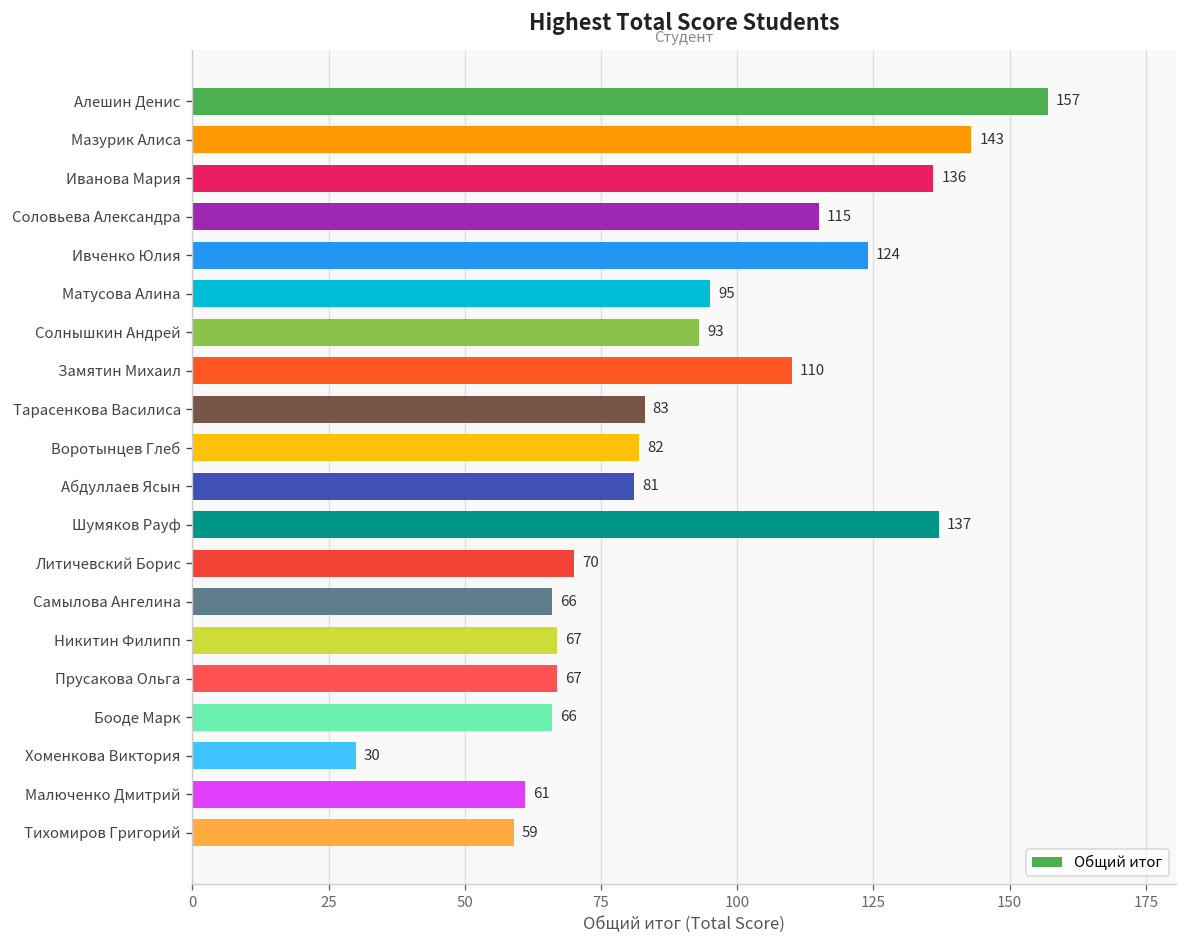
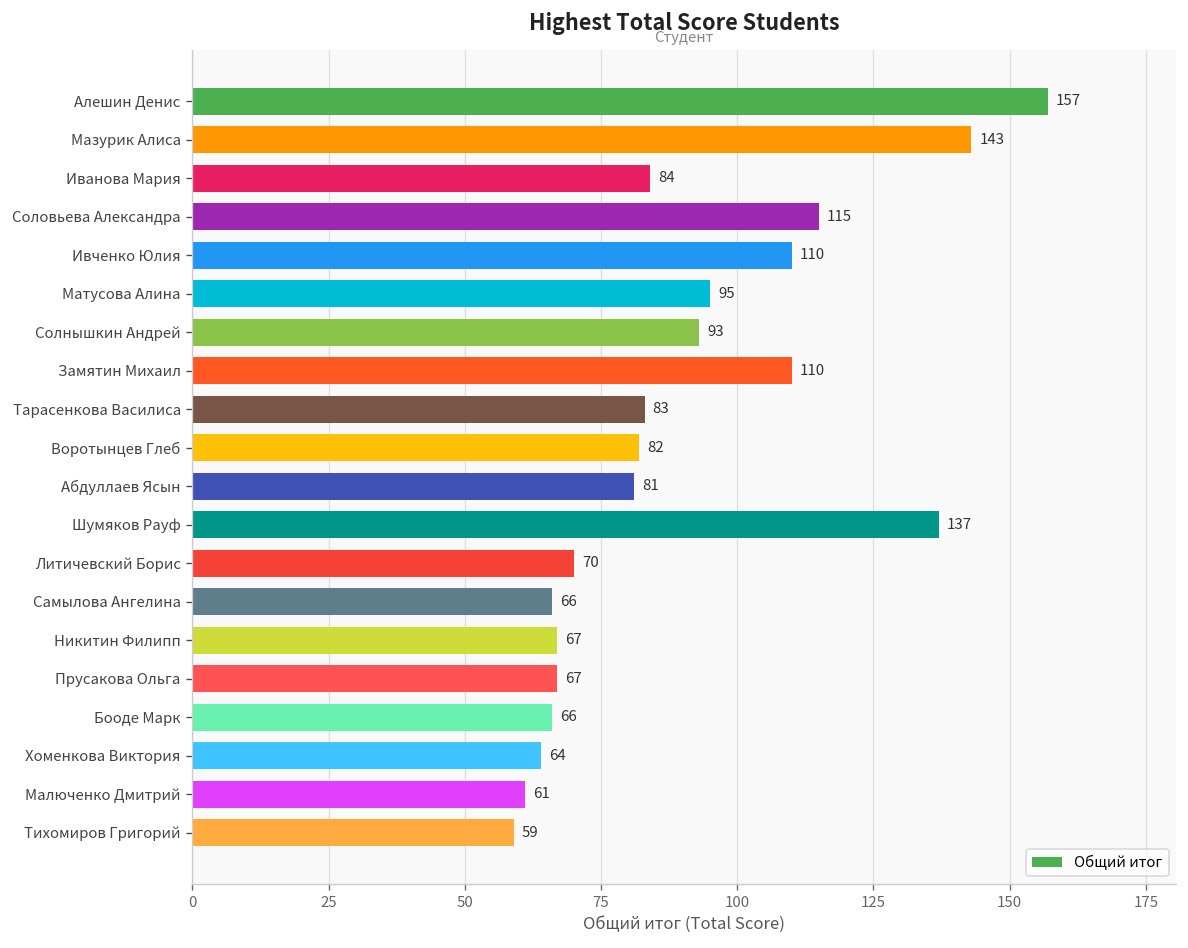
  {
    "Алешин Денис": 157,
    "Мазурик Алиса": 143,
-   "Иванова Мария": 136,
+   "Иванова Мария": 84,
    "Соловьева Александра": 115,
-   "Ивченко Юлия": 124,
+   "Ивченко Юлия": 110,
    "Матусова Алина": 95,
    "Солнышкин Андрей": 93,
    "Замятин Михаил": 110,
    "Тарасенкова Василиса": 83,
    "Воротынцев Глеб": 82,
    "Абдуллаев Ясын": 81,
    "Шумяков Рауф": 137,
    "Литичевский Борис": 70,
    "Самылова Ангелина": 66,
    "Никитин Филипп": 67,
    "Прусакова Ольга": 67,
    "Бооде Марк": 66,
-   "Хоменкова Виктория": 30,
+   "Хоменкова Виктория": 64,
    "Малюченко Дмитрий": 61,
    "Тихомиров Григорий": 59
  }
